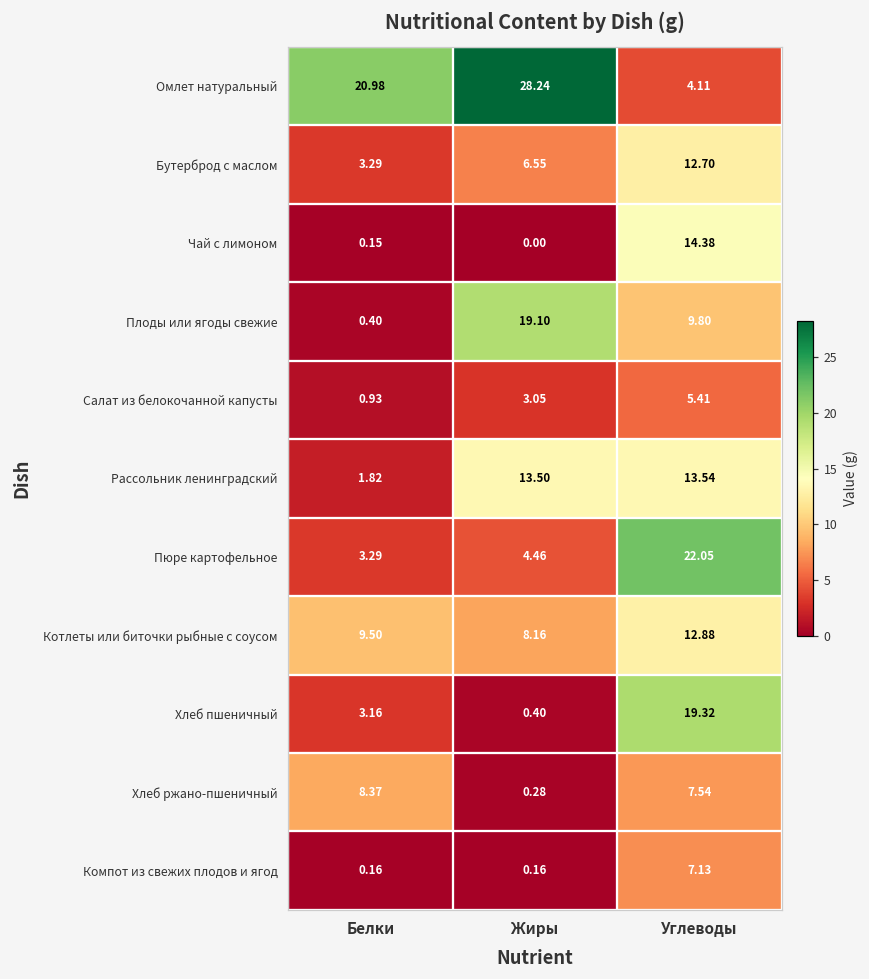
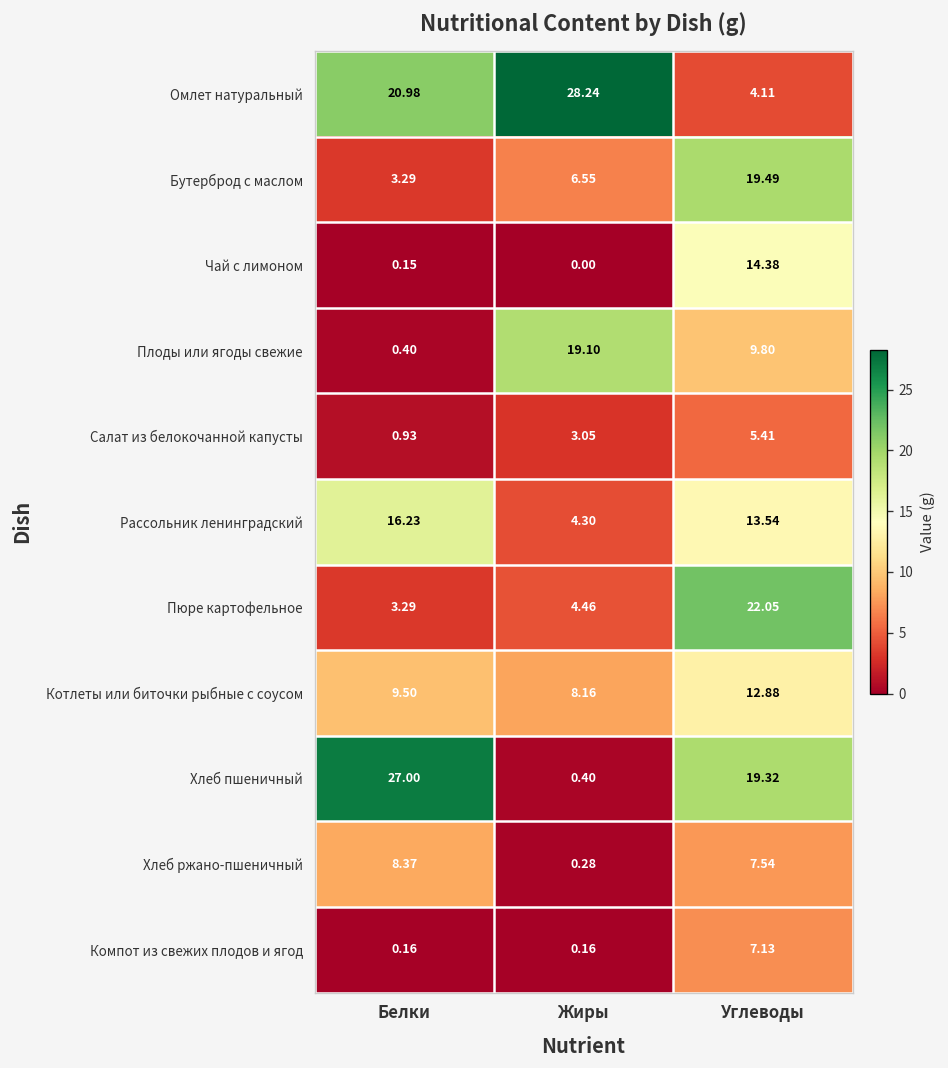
  {
    "Омлет натуральный": {
      "Белки": 20.98,
      "Жиры": 28.24,
      "Углеводы": 4.11
    },
    "Бутерброд с маслом": {
      "Белки": 3.29,
      "Жиры": 6.55,
-     "Углеводы": 12.70
+     "Углеводы": 19.49
    },
    "Чай с лимоном": {
      "Белки": 0.15,
      "Жиры": 0.00,
      "Углеводы": 14.38
    },
    "Плоды или ягоды свежие": {
      "Белки": 0.40,
      "Жиры": 19.10,
      "Углеводы": 9.80
    },
    "Салат из белокочанной капусты": {
      "Белки": 0.93,
      "Жиры": 3.05,
      "Углеводы": 5.41
    },
    "Рассольник ленинградский": {
-     "Белки": 1.82,
-     "Жиры": 13.50,
+     "Белки": 16.23,
+     "Жиры": 4.30,
      "Углеводы": 13.54
    },
    "Пюре картофельное": {
      "Белки": 3.29,
      "Жиры": 4.46,
      "Углеводы": 22.05
    },
    "Котлеты или биточки рыбные с соусом": {
      "Белки": 9.50,
      "Жиры": 8.16,
      "Углеводы": 12.88
    },
    "Хлеб пшеничный": {
-     "Белки": 3.16,
+     "Белки": 27.00,
      "Жиры": 0.40,
      "Углеводы": 19.32
    },
    "Хлеб ржано-пшеничный": {
      "Белки": 8.37,
      "Жиры": 0.28,
      "Углеводы": 7.54
    },
    "Компот из свежих плодов и ягод": {
      "Белки": 0.16,
      "Жиры": 0.16,
      "Углеводы": 7.13
    }
  }
